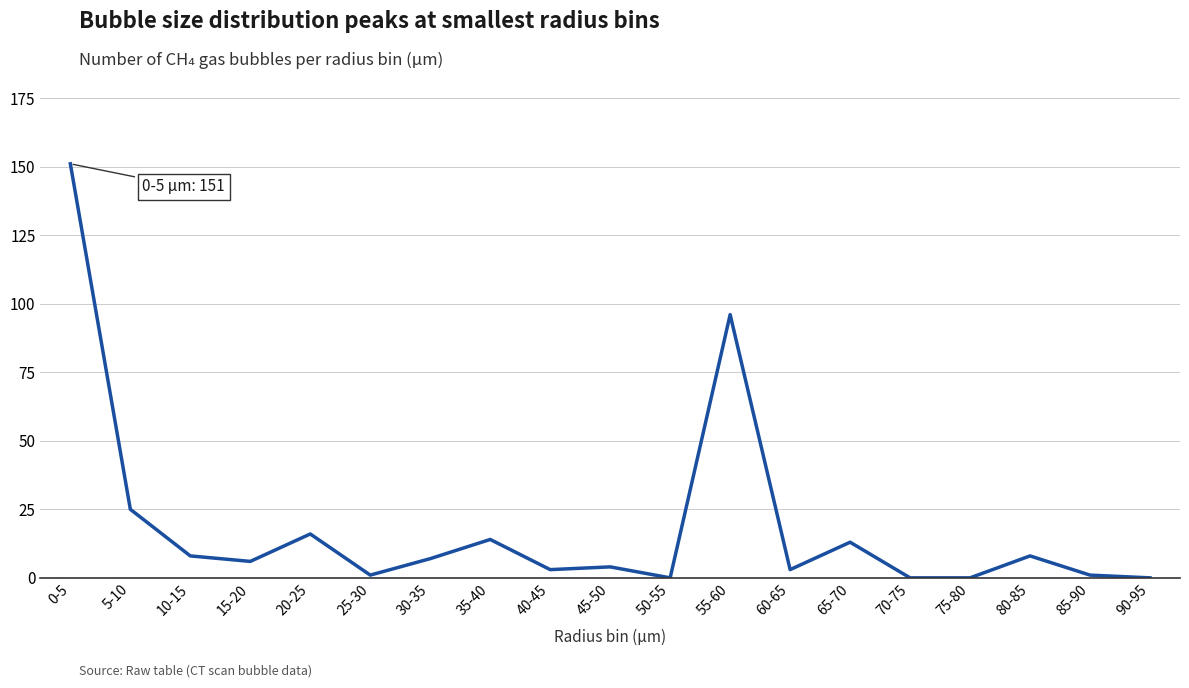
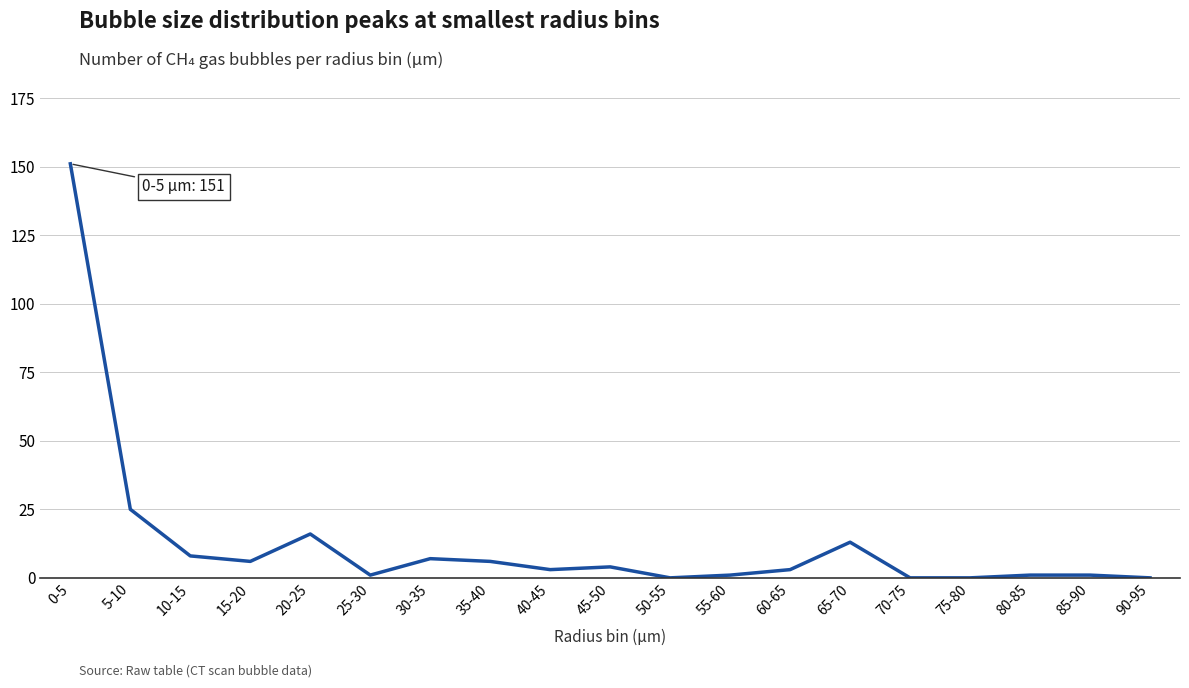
  {
    "5-10": 25,
    "10-15": 8,
    "15-20": 6,
    "20-25": 16,
    "25-30": 1,
    "30-35": 7,
-   "35-40": 14,
+   "35-40": 6,
    "40-45": 3,
    "45-50": 4,
    "50-55": 0,
-   "55-60": 96,
+   "55-60": 1,
    "60-65": 3,
    "65-70": 13,
    "70-75": 0,
    "75-80": 0,
-   "80-85": 8,
+   "80-85": 1,
    "85-90": 1,
    "90-95": 0
  }
